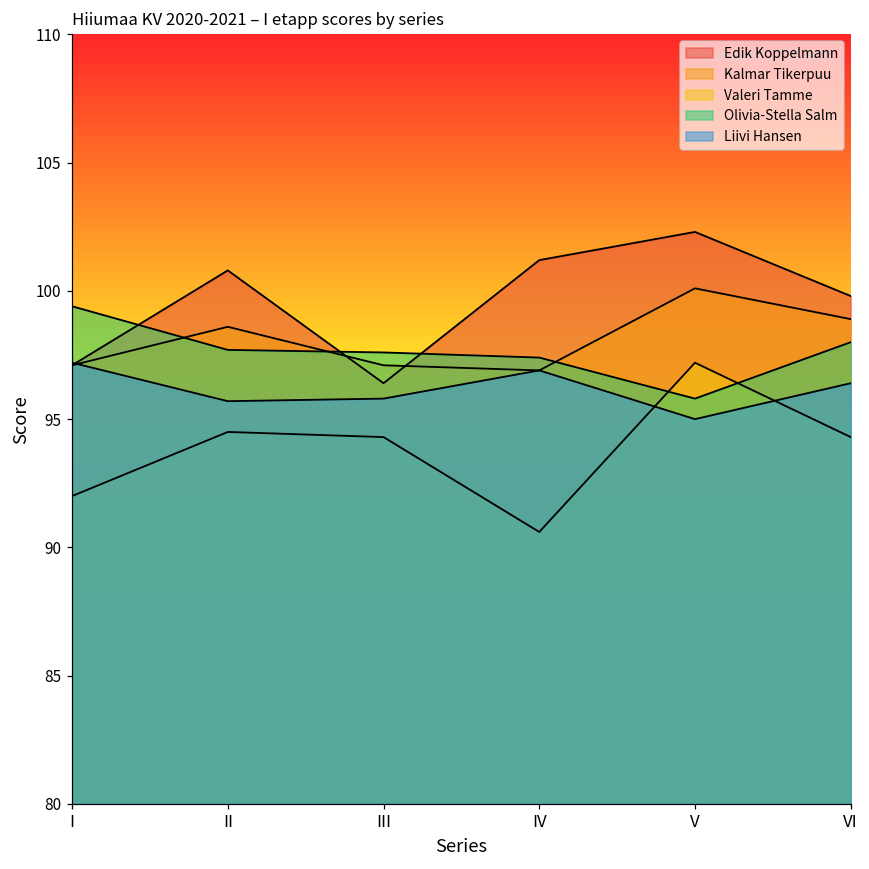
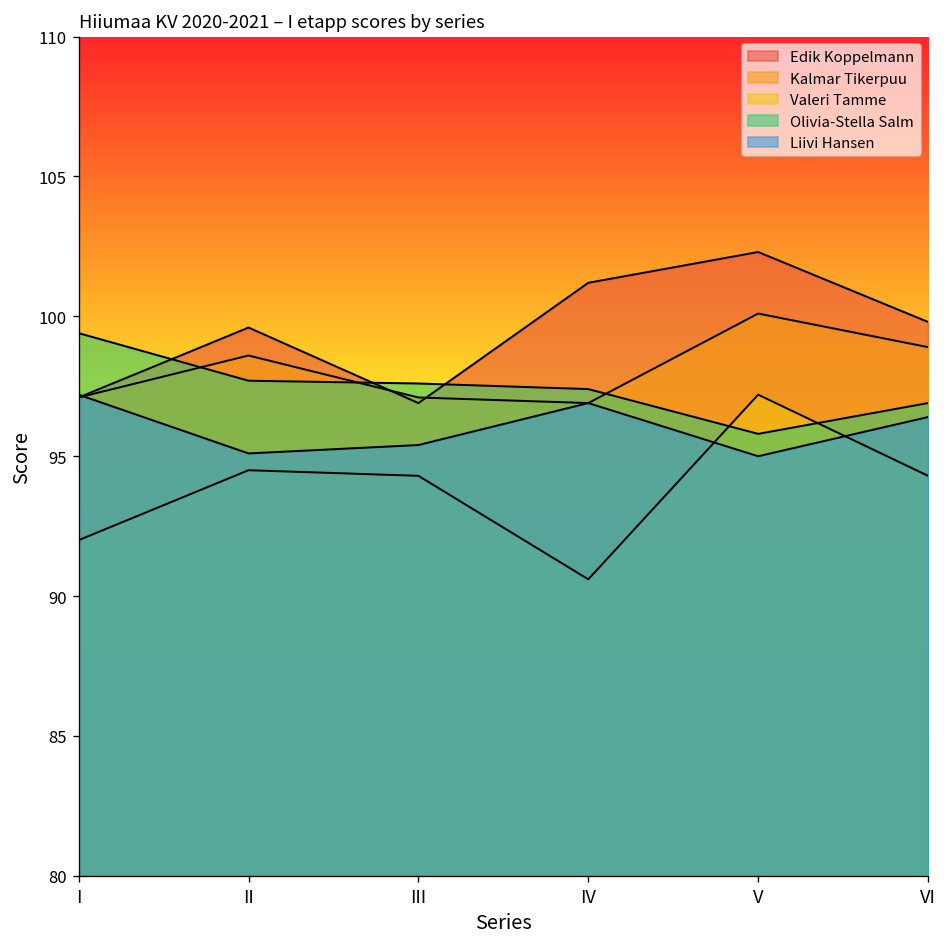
  {
    "Edik Koppelmann": {
-     "II": 100.8,
-     "III": 96.4,
+     "II": 99.6,
+     "III": 96.9,
      "IV": 101.2,
      "V": 102.3,
      "VI": 99.8
    },
    "Olivia-Stella Salm": {
      "I": 99.4,
      "II": 97.7,
      "III": 97.6,
      "IV": 97.4,
      "V": 95.8,
-     "VI": 98.0
+     "VI": 96.9
    },
    "Liivi Hansen": {
-     "II": 95.7,
-     "III": 95.8,
+     "II": 95.1,
+     "III": 95.4,
      "V": 95.0,
      "VI": 96.4
    }
  }
